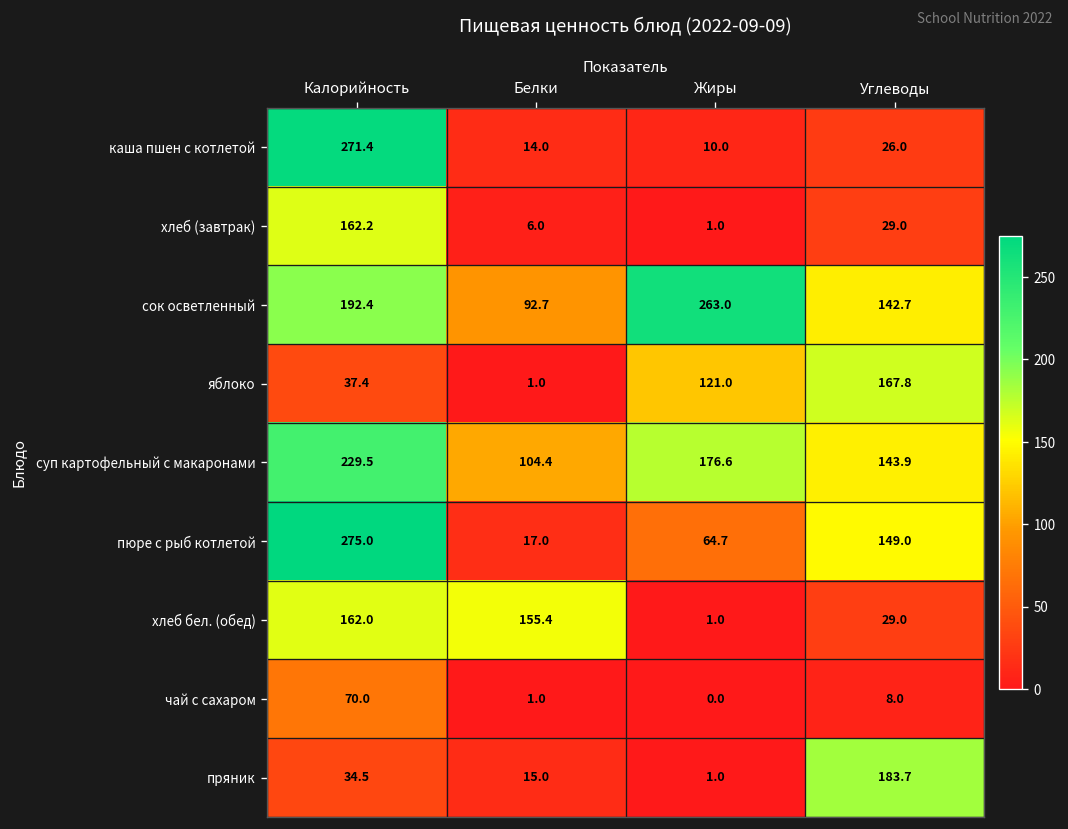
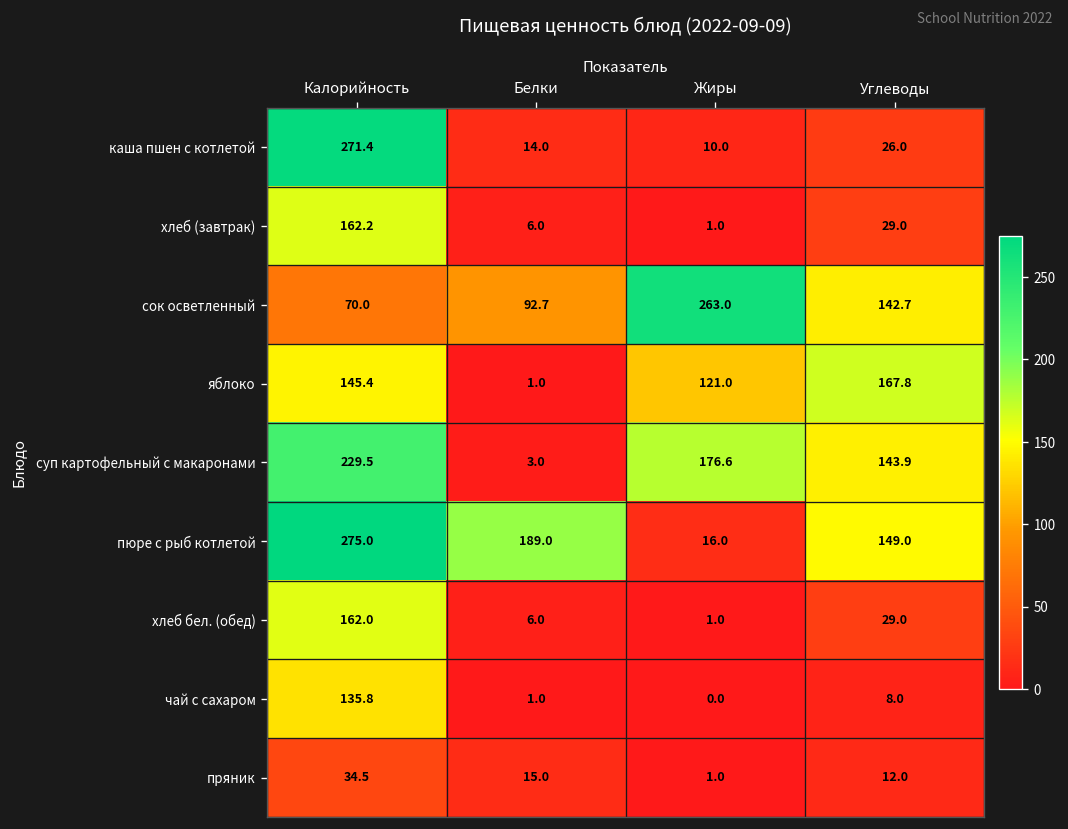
  {
    "каша пшен с котлетой": {
      "Калорийность": 271.4,
      "Белки": 14.0,
      "Жиры": 10.0,
      "Углеводы": 26.0
    },
    "хлеб (завтрак)": {
      "Калорийность": 162.2,
      "Белки": 6.0,
      "Жиры": 1.0,
      "Углеводы": 29.0
    },
    "сок осветленный": {
-     "Калорийность": 192.4,
+     "Калорийность": 70.0,
      "Белки": 92.7,
      "Жиры": 263.0,
      "Углеводы": 142.7
    },
    "яблоко": {
-     "Калорийность": 37.4,
+     "Калорийность": 145.4,
      "Белки": 1.0,
      "Жиры": 121.0,
      "Углеводы": 167.8
    },
    "суп картофельный с макаронами": {
      "Калорийность": 229.5,
-     "Белки": 104.4,
+     "Белки": 3.0,
      "Жиры": 176.6,
      "Углеводы": 143.9
    },
    "пюре с рыб котлетой": {
      "Калорийность": 275.0,
-     "Белки": 17.0,
-     "Жиры": 64.7,
+     "Белки": 189.0,
+     "Жиры": 16.0,
      "Углеводы": 149.0
    },
    "хлеб бел. (обед)": {
      "Калорийность": 162.0,
-     "Белки": 155.4,
+     "Белки": 6.0,
      "Жиры": 1.0,
      "Углеводы": 29.0
    },
    "чай с сахаром": {
-     "Калорийность": 70.0,
+     "Калорийность": 135.8,
      "Белки": 1.0,
      "Жиры": 0.0,
      "Углеводы": 8.0
    },
    "пряник": {
      "Калорийность": 34.5,
      "Белки": 15.0,
      "Жиры": 1.0,
-     "Углеводы": 183.7
+     "Углеводы": 12.0
    }
  }
